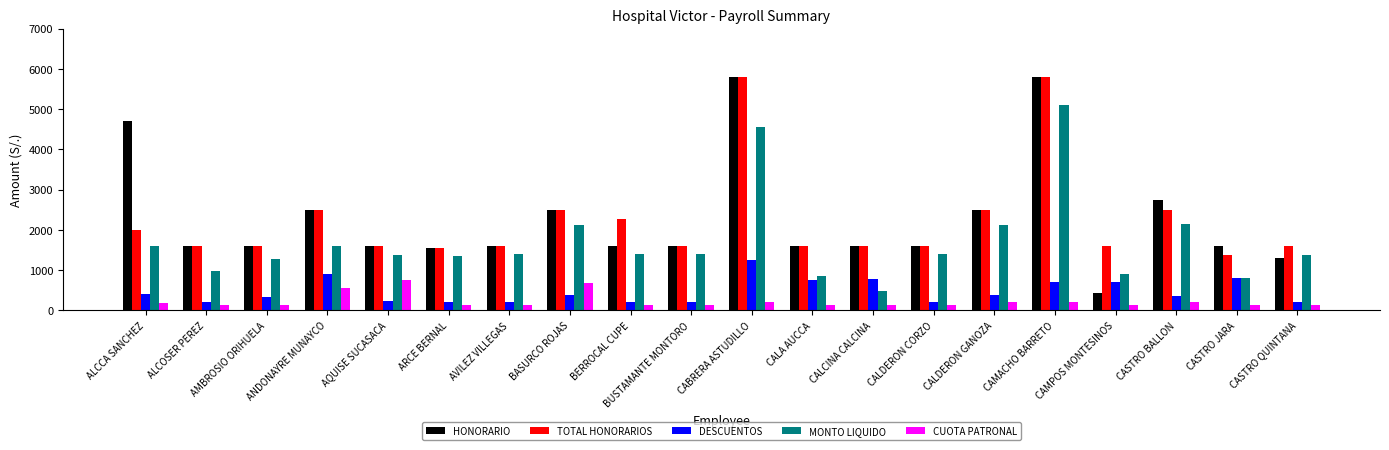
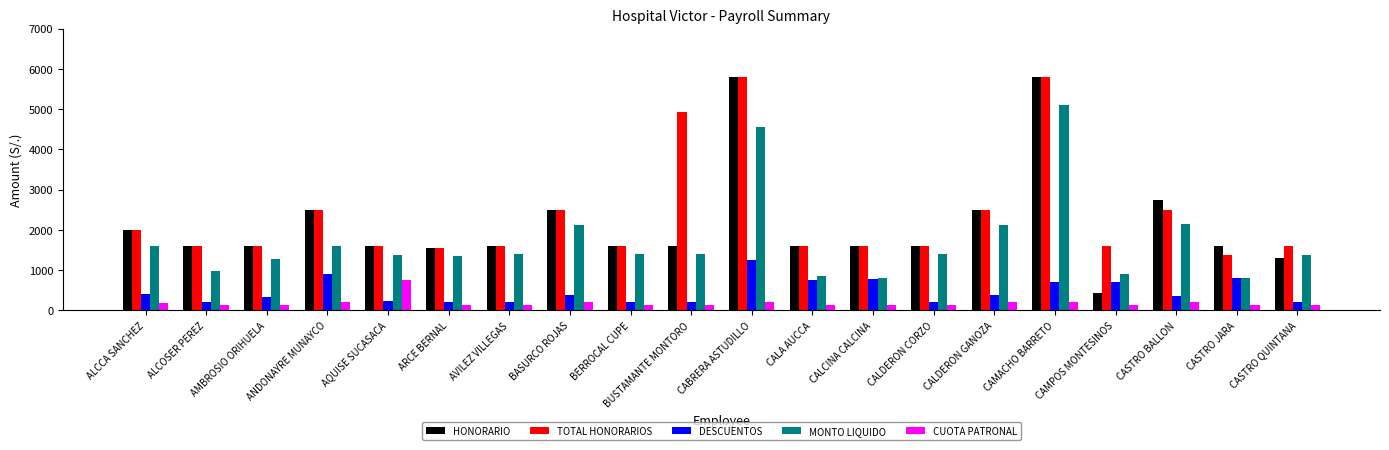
  {
    "HONORARIO": {
-     "ALCCA SANCHEZ": 4700,
+     "ALCCA SANCHEZ": 2000,
      "ALCOSER PEREZ": 1600,
      "AMBROSIO ORIHUELA": 1600,
      "ANDONAYRE MUNAYCO": 2500,
      "AQUISE SUCASACA": 1600,
      "ARCE BERNAL": 1600,
      "AVILEZ VILLEGAS": 1600,
      "BASURCO ROJAS": 2500,
      "BERROCAL CUPE": 1600,
      "BUSTAMANTE MONTORO": 1600,
      "CABRERA ASTUDILLO": 5800,
      "CALA AUCCA": 1600,
      "CALCINA CALCINA": 1600,
      "CALDERON CORZO": 1600,
      "CALDERON GANOZA": 2500,
      "CAMACHO BARRETO": 5800,
      "CAMPOS MONTESINOS": 400,
      "CASTRO BALLON": 2700,
      "CASTRO JARA": 1600,
      "CASTRO QUINTANA": 1300
    },
    "TOTAL HONORARIOS": {
      "ALCCA SANCHEZ": 2000,
      "ALCOSER PEREZ": 1600,
      "AMBROSIO ORIHUELA": 1600,
      "ANDONAYRE MUNAYCO": 2500,
      "AQUISE SUCASACA": 1600,
      "ARCE BERNAL": 1600,
      "AVILEZ VILLEGAS": 1600,
      "BASURCO ROJAS": 2500,
-     "BERROCAL CUPE": 2300,
-     "BUSTAMANTE MONTORO": 1600,
+     "BERROCAL CUPE": 1600,
+     "BUSTAMANTE MONTORO": 4900,
      "CABRERA ASTUDILLO": 5800,
      "CALA AUCCA": 1600,
      "CALCINA CALCINA": 1600,
      "CALDERON CORZO": 1600,
      "CALDERON GANOZA": 2500,
      "CAMACHO BARRETO": 5800,
      "CAMPOS MONTESINOS": 1600,
      "CASTRO BALLON": 2500,
      "CASTRO JARA": 1400,
      "CASTRO QUINTANA": 1600
    },
    "DESCUENTOS": {
      "ALCCA SANCHEZ": 400,
      "ALCOSER PEREZ": 200,
      "AMBROSIO ORIHUELA": 300,
      "ANDONAYRE MUNAYCO": 900,
      "AQUISE SUCASACA": 200,
      "ARCE BERNAL": 200,
      "AVILEZ VILLEGAS": 200,
      "BASURCO ROJAS": 400,
      "BERROCAL CUPE": 200,
      "BUSTAMANTE MONTORO": 200,
      "CABRERA ASTUDILLO": 1200,
      "CALA AUCCA": 800,
      "CALCINA CALCINA": 800,
      "CALDERON CORZO": 200,
      "CALDERON GANOZA": 400,
      "CAMACHO BARRETO": 700,
      "CAMPOS MONTESINOS": 700,
      "CASTRO BALLON": 400,
      "CASTRO JARA": 800,
      "CASTRO QUINTANA": 200
    },
    "MONTO LIQUIDO": {
      "ALCCA SANCHEZ": 1600,
      "ALCOSER PEREZ": 1000,
      "AMBROSIO ORIHUELA": 1300,
      "ANDONAYRE MUNAYCO": 1600,
      "AQUISE SUCASACA": 1400,
      "ARCE BERNAL": 1300,
      "AVILEZ VILLEGAS": 1400,
      "BASURCO ROJAS": 2100,
      "BERROCAL CUPE": 1400,
      "BUSTAMANTE MONTORO": 1400,
      "CABRERA ASTUDILLO": 4600,
      "CALA AUCCA": 800,
-     "CALCINA CALCINA": 500,
+     "CALCINA CALCINA": 800,
      "CALDERON CORZO": 1400,
      "CALDERON GANOZA": 2100,
      "CAMACHO BARRETO": 5100,
      "CAMPOS MONTESINOS": 900,
      "CASTRO BALLON": 2100,
      "CASTRO JARA": 800,
      "CASTRO QUINTANA": 1400
    },
    "CUOTA PATRONAL": {
      "ALCCA SANCHEZ": 200,
      "ALCOSER PEREZ": 100,
      "AMBROSIO ORIHUELA": 100,
-     "ANDONAYRE MUNAYCO": 500,
+     "ANDONAYRE MUNAYCO": 200,
      "AQUISE SUCASACA": 700,
      "ARCE BERNAL": 100,
      "AVILEZ VILLEGAS": 100,
-     "BASURCO ROJAS": 700,
+     "BASURCO ROJAS": 200,
      "BERROCAL CUPE": 100,
      "BUSTAMANTE MONTORO": 100,
      "CABRERA ASTUDILLO": 200,
      "CALA AUCCA": 100,
      "CALCINA CALCINA": 100,
      "CALDERON CORZO": 100,
      "CALDERON GANOZA": 200,
      "CAMACHO BARRETO": 200,
      "CAMPOS MONTESINOS": 100,
      "CASTRO BALLON": 200,
      "CASTRO JARA": 100,
      "CASTRO QUINTANA": 100
    }
  }
